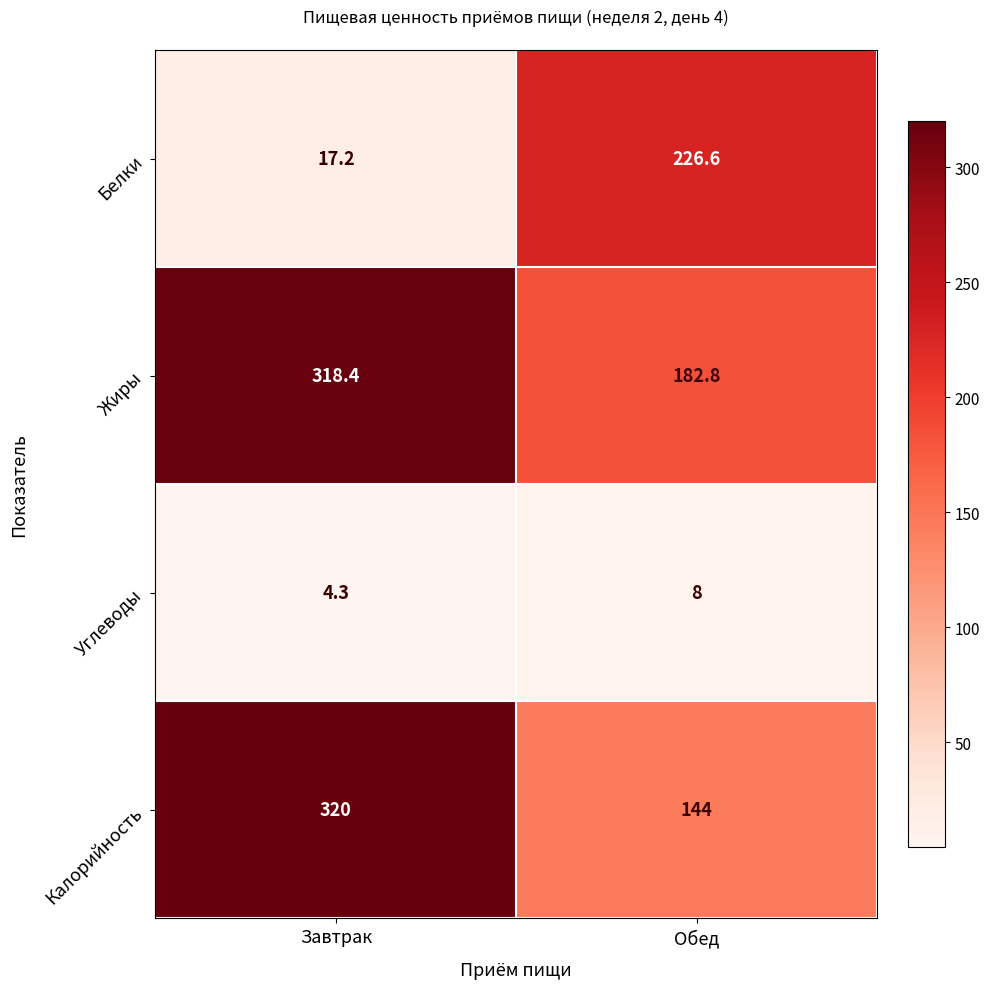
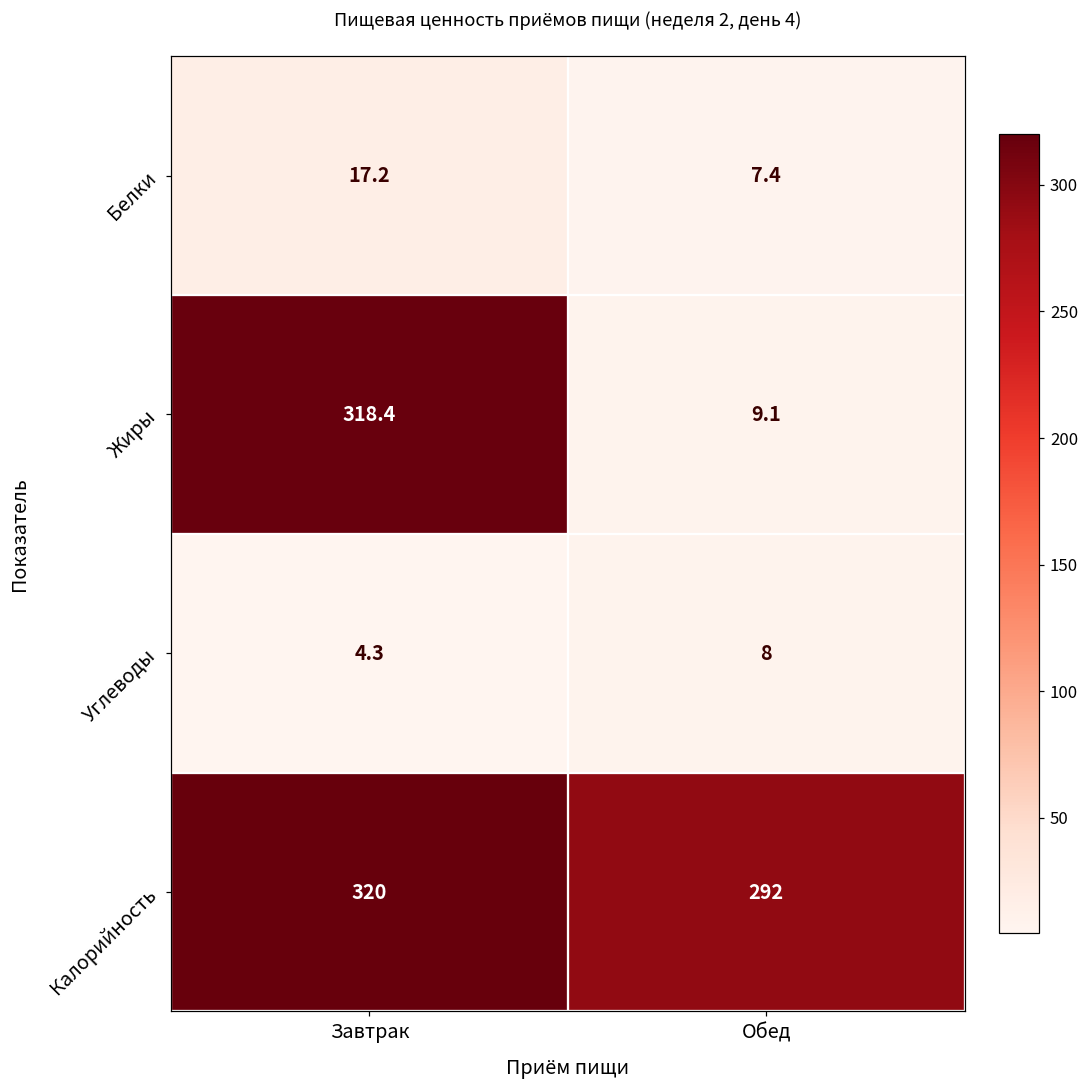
  {
    "Белки": {
      "Завтрак": 17.2,
-     "Обед": 226.6
+     "Обед": 7.4
    },
    "Жиры": {
      "Завтрак": 318.4,
-     "Обед": 182.8
+     "Обед": 9.1
    },
    "Углеводы": {
      "Завтрак": 4.3,
      "Обед": 8
    },
    "Калорийность": {
      "Завтрак": 320,
-     "Обед": 144
+     "Обед": 292
    }
  }
